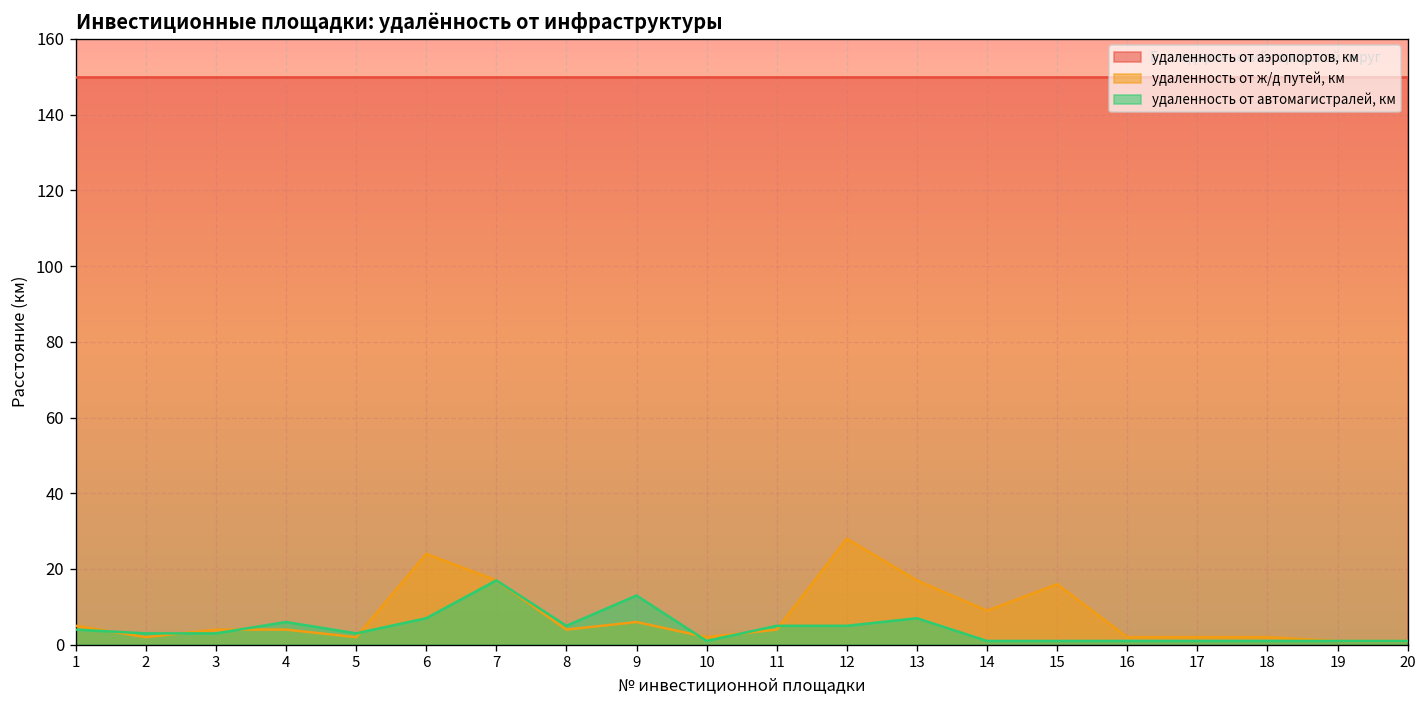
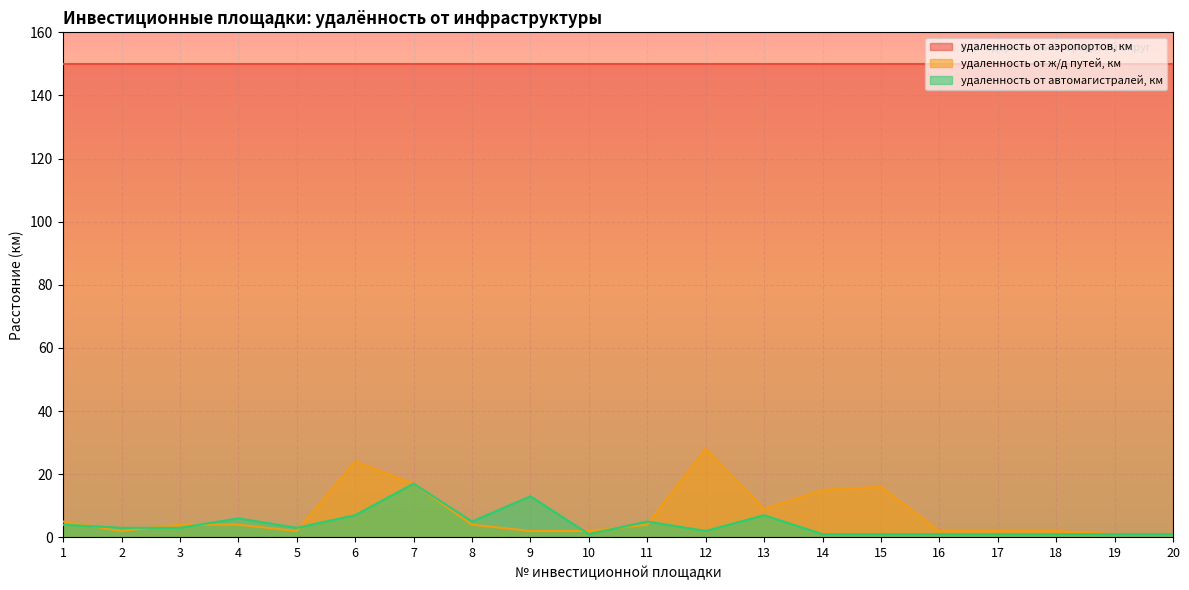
  {
    "удаленность от аэропортов, км": {
      "1": 150,
      "2": 150,
      "3": 150,
      "4": 150,
      "5": 150,
      "6": 150,
      "7": 150,
      "8": 150,
      "9": 150,
      "10": 150,
      "11": 150,
      "12": 150,
      "13": 150,
      "14": 150,
      "15": 150,
      "20": 150
    },
    "удаленность от ж/д путей, км": {
      "1": 5,
      "2": 2,
      "3": 4,
      "4": 4,
      "5": 2,
      "6": 24,
      "8": 4,
-     "9": 6,
+     "9": 2,
      "10": 2,
      "11": 4,
      "12": 28,
-     "13": 17,
-     "14": 9,
+     "13": 9,
+     "14": 15,
      "15": 16,
      "16": 2,
      "17": 2,
      "18": 2
    },
    "удаленность от автомагистралей, км": {
      "1": 4,
      "2": 3,
      "3": 3,
      "4": 6,
      "5": 3,
      "6": 7,
      "8": 5,
      "9": 13,
      "10": 1,
      "11": 5,
-     "12": 5,
+     "12": 2,
      "13": 7,
      "14": 1,
      "15": 1,
      "16": 1,
      "17": 1,
      "18": 1
    }
  }
